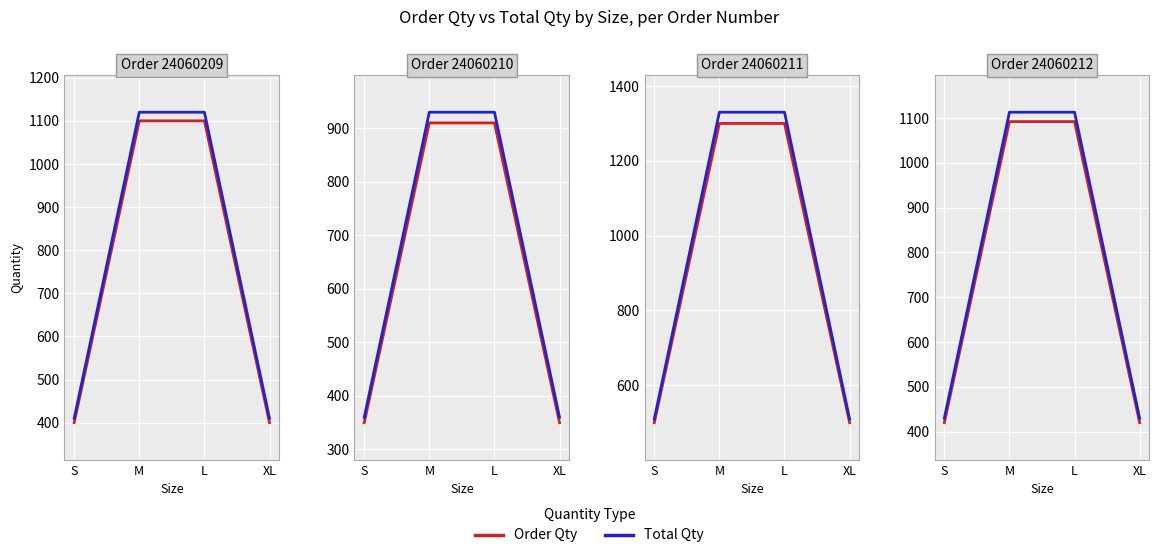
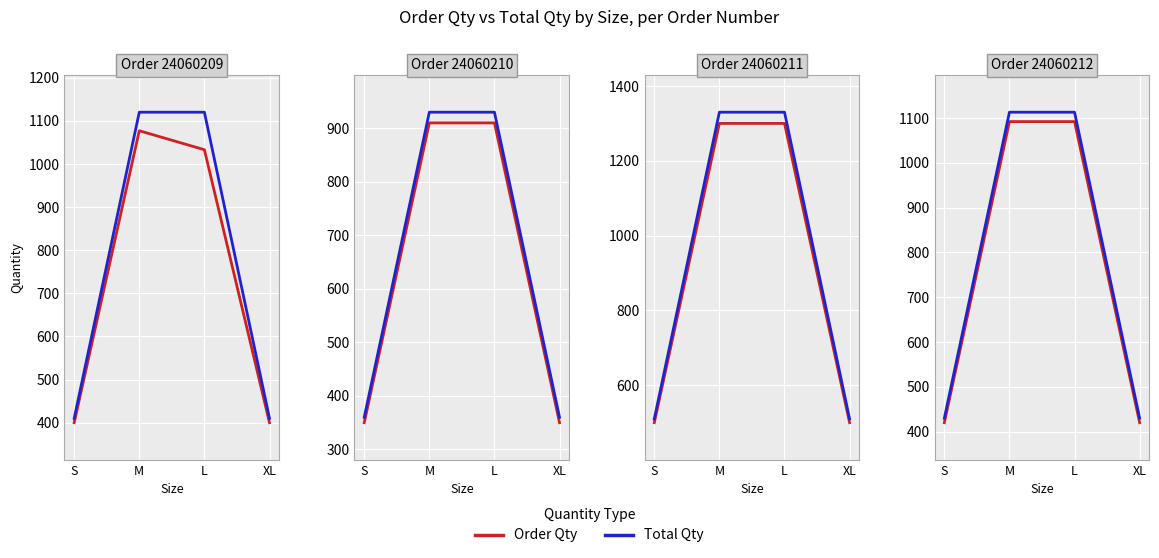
  {
    "Order 24060209": {
      "Order Qty": {
        "S": 400,
-       "M": 1100,
-       "L": 1100,
+       "M": 1080,
+       "L": 1030,
        "XL": 400
      },
      "Total Qty": {
        "S": 410,
        "M": 1120,
        "L": 1120,
        "XL": 410
      }
    },
    "Order 24060210": {
      "Order Qty": {
        "S": 350,
        "M": 910,
        "L": 910,
        "XL": 350
      },
      "Total Qty": {
        "S": 360,
        "M": 930,
        "L": 930,
        "XL": 360
      }
    },
    "Order 24060211": {
      "Order Qty": {
        "S": 500,
        "M": 1300,
        "L": 1300,
        "XL": 500
      },
      "Total Qty": {
        "S": 510,
        "M": 1330,
        "L": 1330,
        "XL": 510
      }
    },
    "Order 24060212": {
      "Order Qty": {
        "S": 420,
        "M": 1090,
        "L": 1090,
        "XL": 420
      },
      "Total Qty": {
        "S": 430,
        "M": 1110,
        "L": 1110,
        "XL": 430
      }
    }
  }
